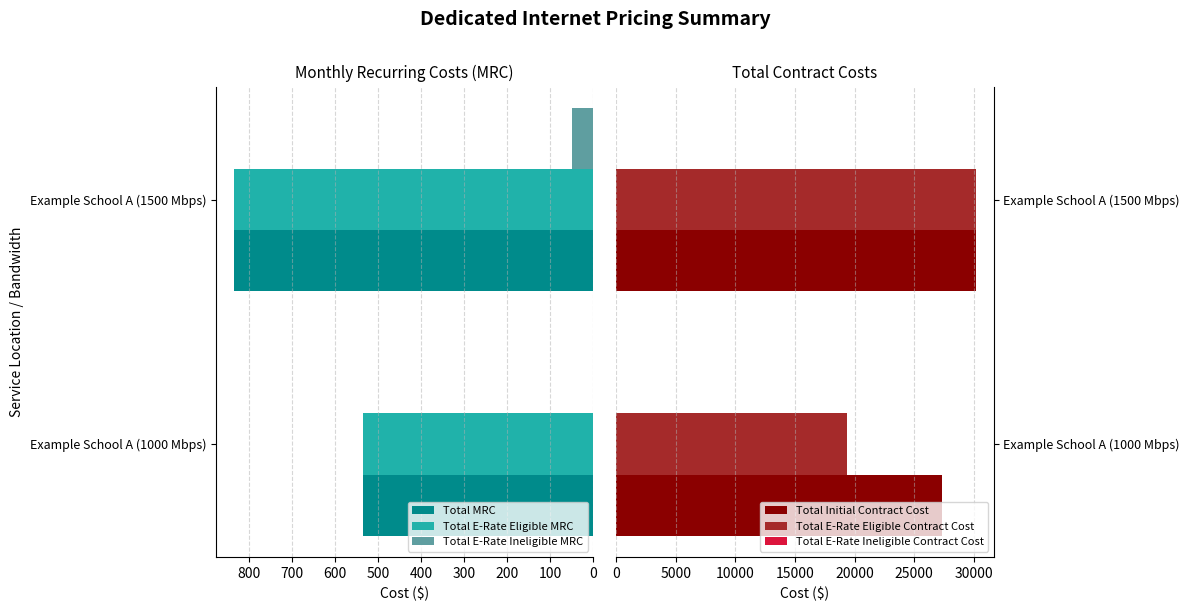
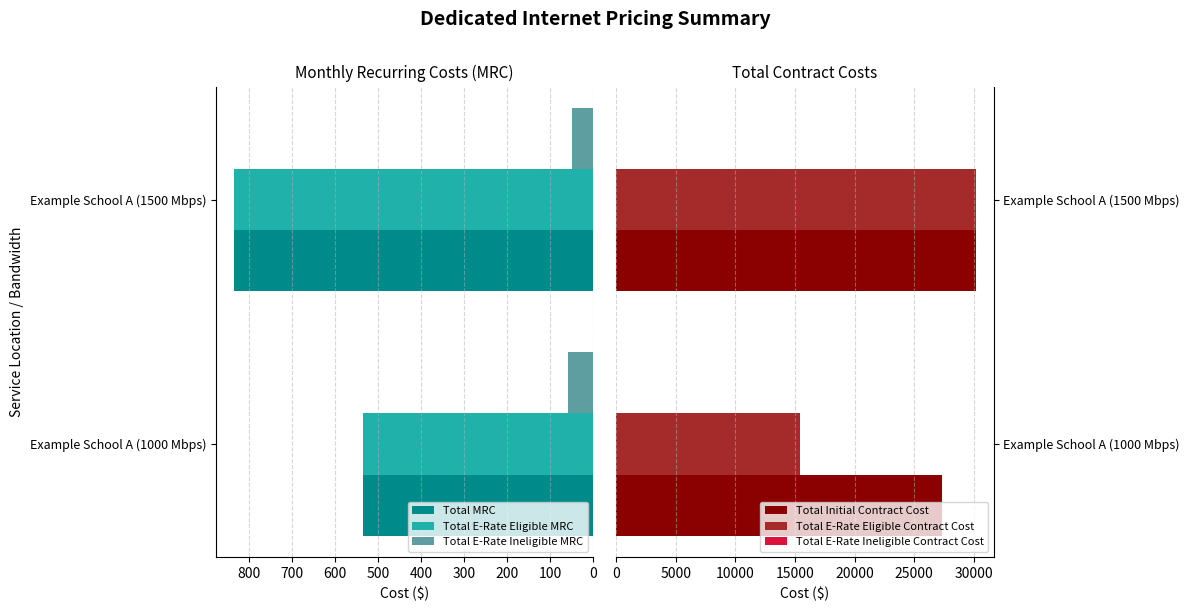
  {
    "Monthly Recurring Costs (MRC)": {
      "Total E-Rate Ineligible MRC": {
        "Example School A (1500 Mbps)": 50,
-       "Example School A (1000 Mbps)": 0
+       "Example School A (1000 Mbps)": 60
      }
    },
    "Total Contract Costs": {
      "Total Initial Contract Cost": {
        "Example School A (1500 Mbps)": 30200
      },
      "Total E-Rate Eligible Contract Cost": {
        "Example School A (1500 Mbps)": 30200,
-       "Example School A (1000 Mbps)": 19400
+       "Example School A (1000 Mbps)": 15400
      },
      "Total E-Rate Ineligible Contract Cost": {
        "Example School A (1500 Mbps)": 0,
        "Example School A (1000 Mbps)": 0
      }
    }
  }
